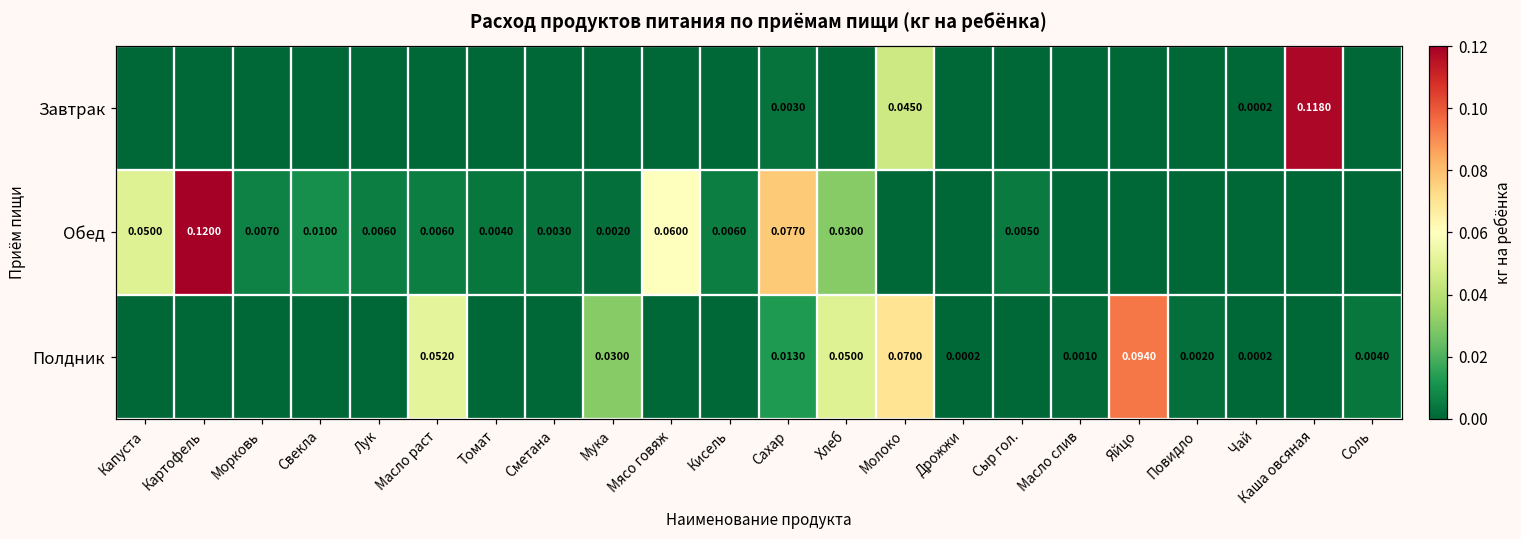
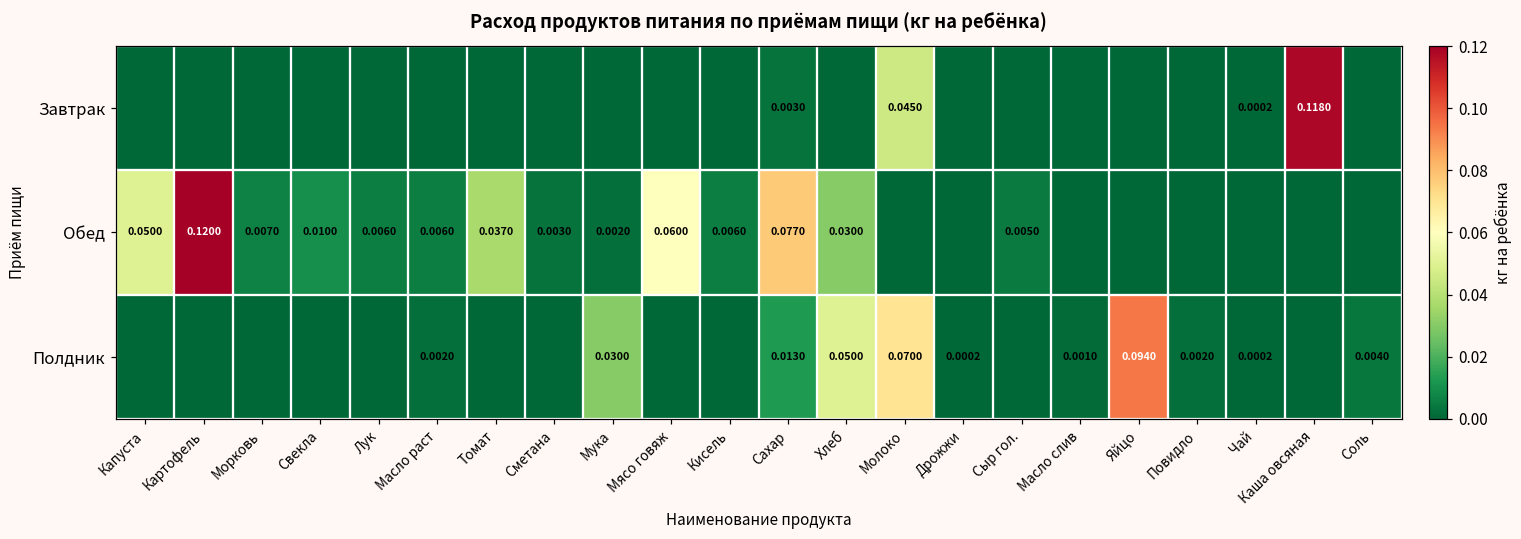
  {
    "Завтрак": {
      "Сахар": 0.0030,
      "Молоко": 0.0450,
      "Чай": 0.0002,
      "Каша овсяная": 0.1180
    },
    "Обед": {
      "Капуста": 0.0500,
      "Картофель": 0.1200,
      "Морковь": 0.0070,
      "Свекла": 0.0100,
      "Лук": 0.0060,
      "Масло раст": 0.0060,
-     "Томат": 0.0040,
+     "Томат": 0.0370,
      "Сметана": 0.0030,
      "Мука": 0.0020,
      "Мясо говяж": 0.0600,
      "Кисель": 0.0060,
      "Сахар": 0.0770,
      "Хлеб": 0.0300,
      "Сыр гол.": 0.0050
    },
    "Полдник": {
-     "Масло раст": 0.0520,
+     "Масло раст": 0.0020,
      "Мука": 0.0300,
      "Сахар": 0.0130,
      "Хлеб": 0.0500,
      "Молоко": 0.0700,
      "Дрожжи": 0.0002,
      "Масло слив": 0.0010,
      "Яйцо": 0.0940,
      "Повидло": 0.0020,
      "Чай": 0.0002,
      "Соль": 0.0040
    }
  }
